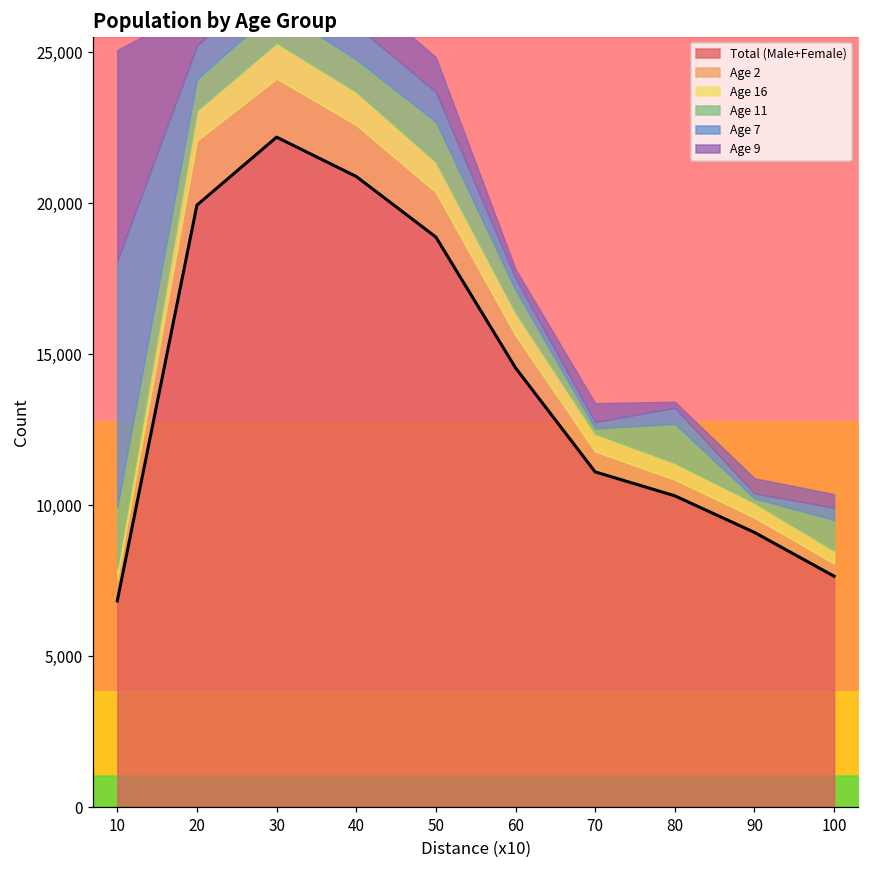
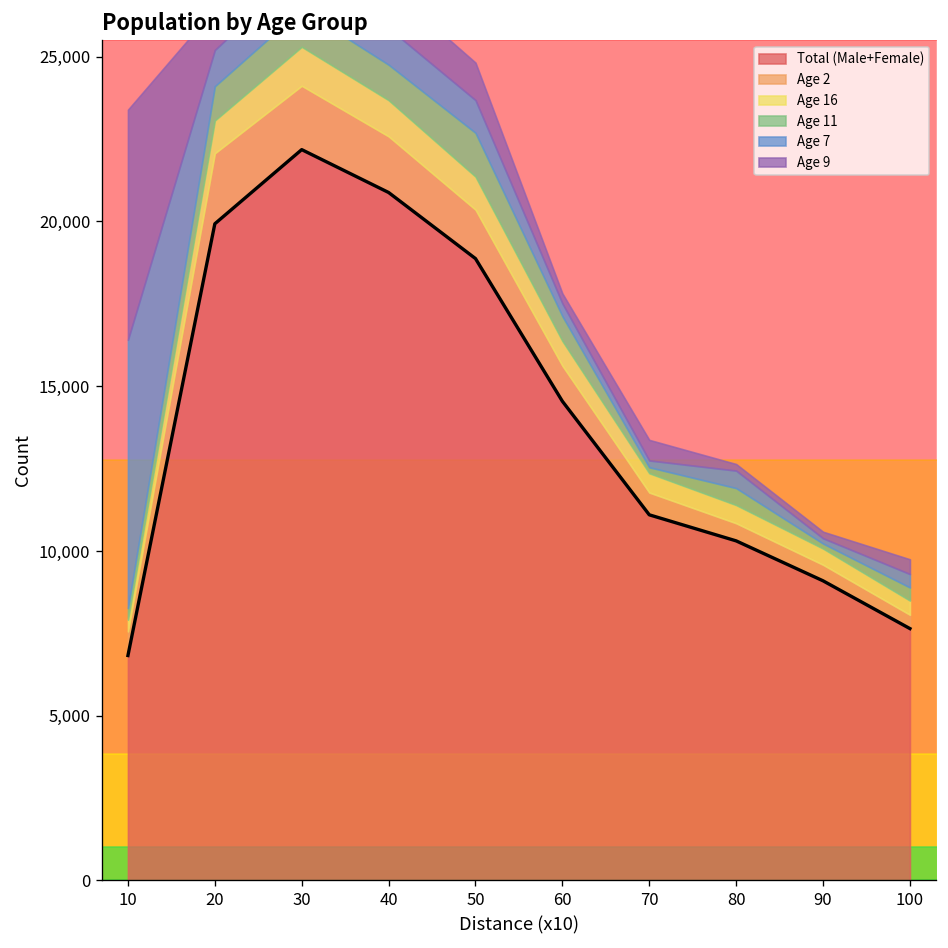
  {
    "Age 11": {
-     "10": "2,000",
+     "10": "400",
      "20": "1,000",
      "40": "1,100",
      "50": "1,300",
      "60": "800",
      "70": "200",
-     "80": "1,300",
+     "80": "500",
      "90": "200",
-     "100": "1,000"
+     "100": "400"
    },
    "Age 7": {
      "10": "8,100",
      "20": "1,100",
      "50": "1,000",
      "60": "400",
      "70": "200",
      "80": "500",
      "90": "200",
      "100": "400"
    },
    "Age 9": {
      "10": "7,000",
      "50": "1,100",
      "60": "300",
      "70": "600",
      "80": "200",
-     "90": "500",
+     "90": "200",
      "100": "400"
    }
  }
